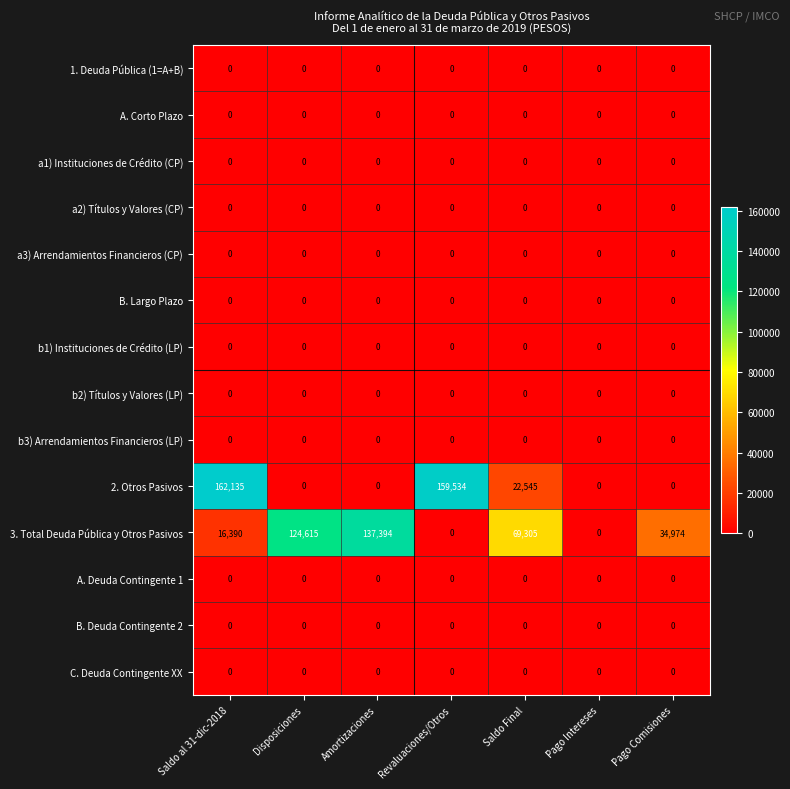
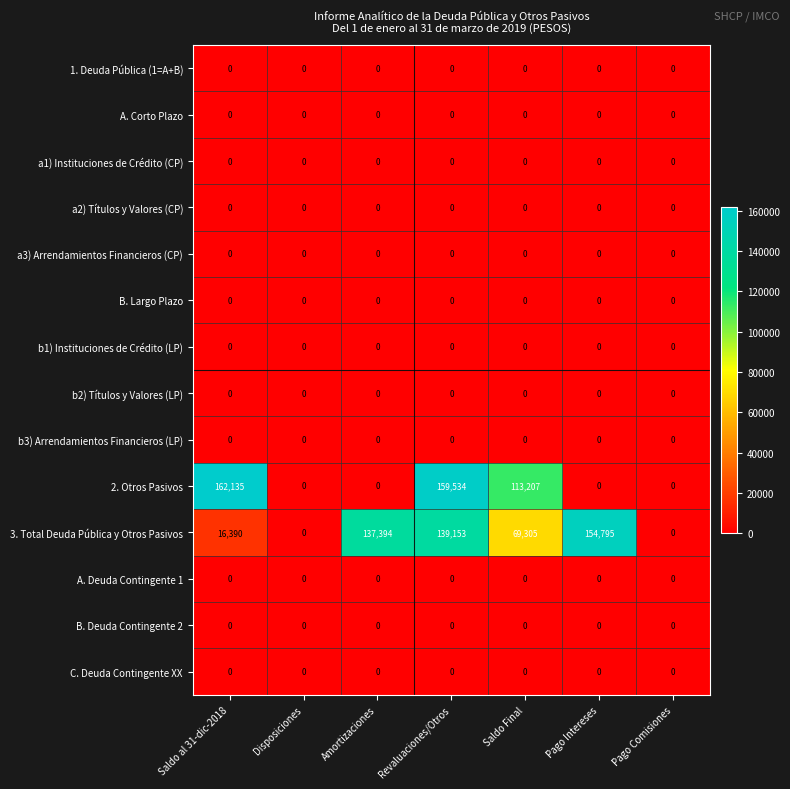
  {
    "1. Deuda Pública (1=A+B)": {
      "Saldo al 31-dic-2018": "0",
      "Disposiciones": "0",
      "Amortizaciones": "0",
      "Revaluaciones/Otros": "0",
      "Saldo Final": "0",
      "Pago Intereses": "0",
      "Pago Comisiones": "0"
    },
    "A. Corto Plazo": {
      "Saldo al 31-dic-2018": "0",
      "Disposiciones": "0",
      "Amortizaciones": "0",
      "Revaluaciones/Otros": "0",
      "Saldo Final": "0",
      "Pago Intereses": "0",
      "Pago Comisiones": "0"
    },
    "a1) Instituciones de Crédito (CP)": {
      "Saldo al 31-dic-2018": "0",
      "Disposiciones": "0",
      "Amortizaciones": "0",
      "Revaluaciones/Otros": "0",
      "Saldo Final": "0",
      "Pago Intereses": "0",
      "Pago Comisiones": "0"
    },
    "a2) Títulos y Valores (CP)": {
      "Saldo al 31-dic-2018": "0",
      "Disposiciones": "0",
      "Amortizaciones": "0",
      "Revaluaciones/Otros": "0",
      "Saldo Final": "0",
      "Pago Intereses": "0",
      "Pago Comisiones": "0"
    },
    "a3) Arrendamientos Financieros (CP)": {
      "Saldo al 31-dic-2018": "0",
      "Disposiciones": "0",
      "Amortizaciones": "0",
      "Revaluaciones/Otros": "0",
      "Saldo Final": "0",
      "Pago Intereses": "0",
      "Pago Comisiones": "0"
    },
    "B. Largo Plazo": {
      "Saldo al 31-dic-2018": "0",
      "Disposiciones": "0",
      "Amortizaciones": "0",
      "Revaluaciones/Otros": "0",
      "Saldo Final": "0",
      "Pago Intereses": "0",
      "Pago Comisiones": "0"
    },
    "b1) Instituciones de Crédito (LP)": {
      "Saldo al 31-dic-2018": "0",
      "Disposiciones": "0",
      "Amortizaciones": "0",
      "Revaluaciones/Otros": "0",
      "Saldo Final": "0",
      "Pago Intereses": "0",
      "Pago Comisiones": "0"
    },
    "b2) Títulos y Valores (LP)": {
      "Saldo al 31-dic-2018": "0",
      "Disposiciones": "0",
      "Amortizaciones": "0",
      "Revaluaciones/Otros": "0",
      "Saldo Final": "0",
      "Pago Intereses": "0",
      "Pago Comisiones": "0"
    },
    "b3) Arrendamientos Financieros (LP)": {
      "Saldo al 31-dic-2018": "0",
      "Disposiciones": "0",
      "Amortizaciones": "0",
      "Revaluaciones/Otros": "0",
      "Saldo Final": "0",
      "Pago Intereses": "0",
      "Pago Comisiones": "0"
    },
    "2. Otros Pasivos": {
      "Saldo al 31-dic-2018": "162,135",
      "Disposiciones": "0",
      "Amortizaciones": "0",
      "Revaluaciones/Otros": "159,534",
-     "Saldo Final": "22,545",
+     "Saldo Final": "113,207",
      "Pago Intereses": "0",
      "Pago Comisiones": "0"
    },
    "3. Total Deuda Pública y Otros Pasivos": {
      "Saldo al 31-dic-2018": "16,390",
-     "Disposiciones": "124,615",
+     "Disposiciones": "0",
      "Amortizaciones": "137,394",
-     "Revaluaciones/Otros": "0",
+     "Revaluaciones/Otros": "139,153",
      "Saldo Final": "69,305",
-     "Pago Intereses": "0",
-     "Pago Comisiones": "34,974"
+     "Pago Intereses": "154,795",
+     "Pago Comisiones": "0"
    },
    "A. Deuda Contingente 1": {
      "Saldo al 31-dic-2018": "0",
      "Disposiciones": "0",
      "Amortizaciones": "0",
      "Revaluaciones/Otros": "0",
      "Saldo Final": "0",
      "Pago Intereses": "0",
      "Pago Comisiones": "0"
    },
    "B. Deuda Contingente 2": {
      "Saldo al 31-dic-2018": "0",
      "Disposiciones": "0",
      "Amortizaciones": "0",
      "Revaluaciones/Otros": "0",
      "Saldo Final": "0",
      "Pago Intereses": "0",
      "Pago Comisiones": "0"
    },
    "C. Deuda Contingente XX": {
      "Saldo al 31-dic-2018": "0",
      "Disposiciones": "0",
      "Amortizaciones": "0",
      "Revaluaciones/Otros": "0",
      "Saldo Final": "0",
      "Pago Intereses": "0",
      "Pago Comisiones": "0"
    }
  }
